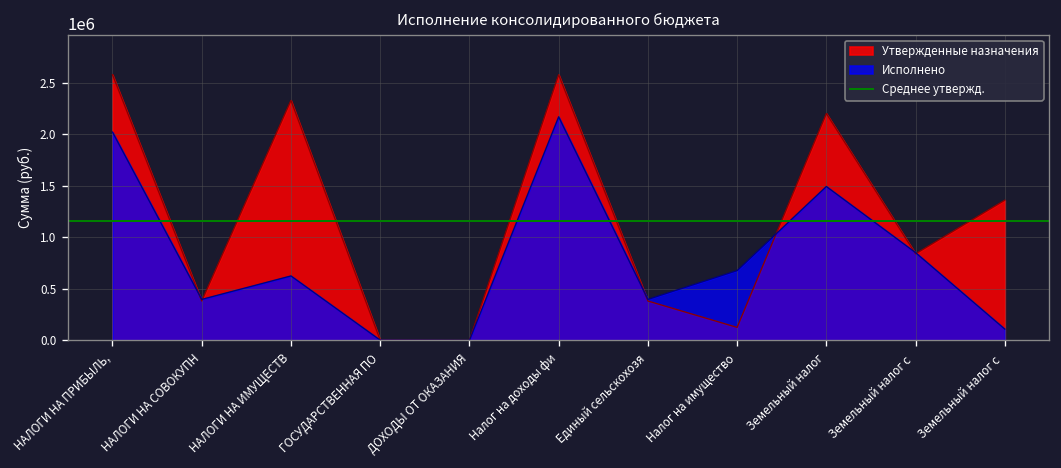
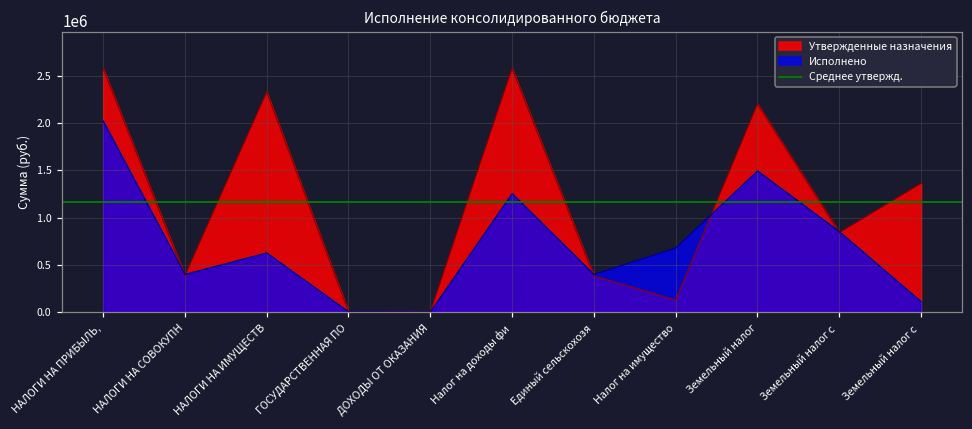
  {
    "Утвержденные назначения": {
      "НАЛОГИ НА ПРИБЫЛЬ,": 2600000,
      "НАЛОГИ НА ИМУЩЕСТВ": 2300000,
      "Налог на доходы фи": 2600000,
      "Налог на имущество": 100000,
      "Земельный налог": 2200000
    },
    "Исполнено": {
      "НАЛОГИ НА ПРИБЫЛЬ,": 2000000,
      "НАЛОГИ НА ИМУЩЕСТВ": 600000,
-     "Налог на доходы фи": 2200000,
+     "Налог на доходы фи": 1300000,
      "Налог на имущество": 700000,
      "Земельный налог": 1500000
    }
  }
